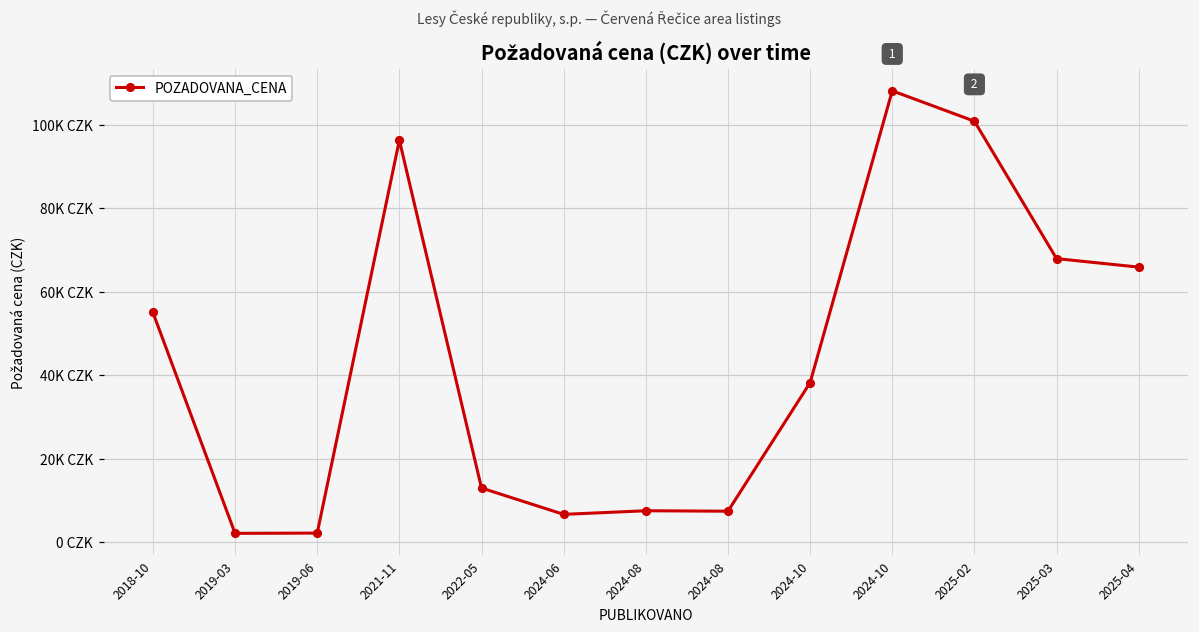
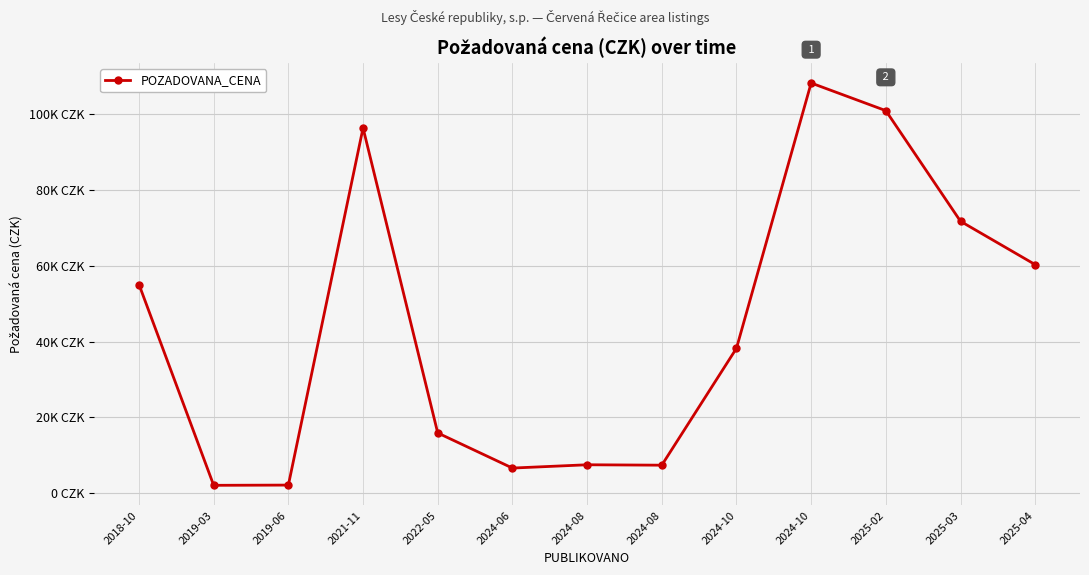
  {
    "2018-10": "55K CZK",
    "2019-03": "2K CZK",
    "2019-06": "2K CZK",
    "2021-11": "96K CZK",
-   "2022-05": "13K CZK",
+   "2022-05": "16K CZK",
    "2024-06": "7K CZK",
    "2025-02": "101K CZK",
-   "2025-03": "68K CZK",
-   "2025-04": "66K CZK"
+   "2025-03": "72K CZK",
+   "2025-04": "60K CZK"
  }
